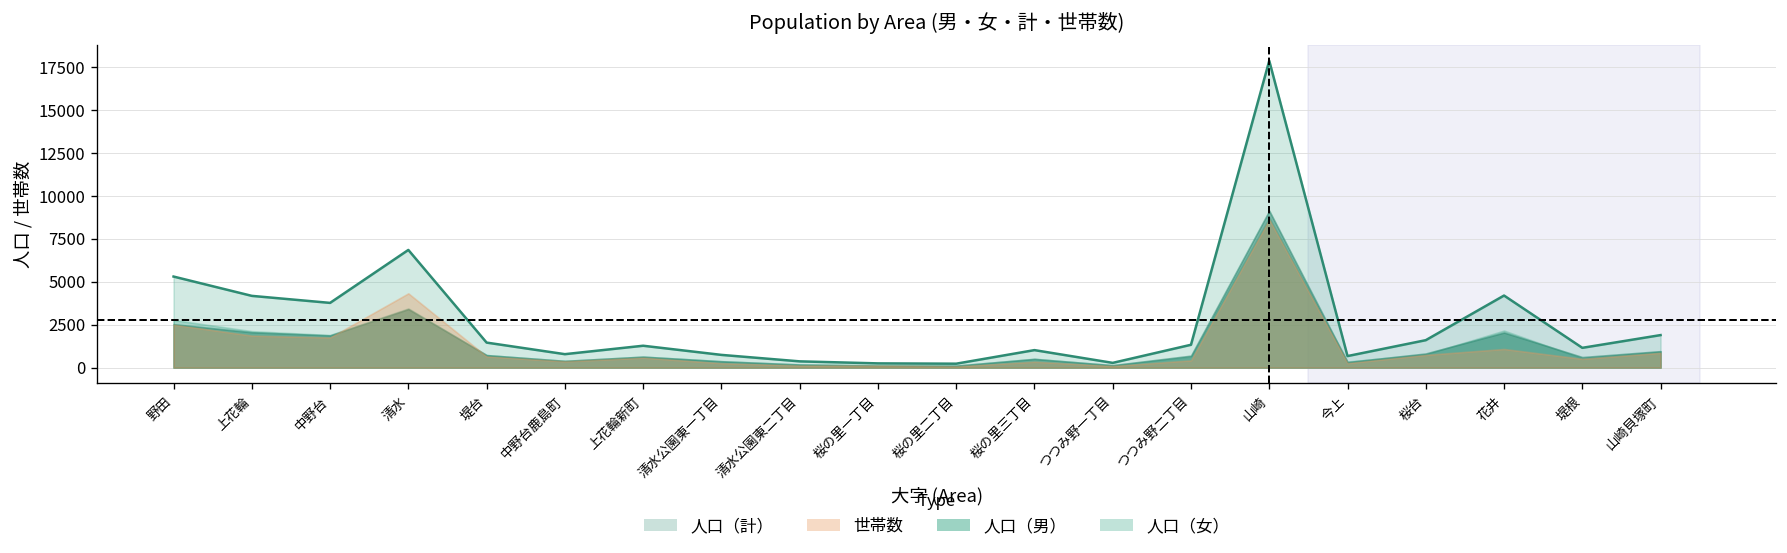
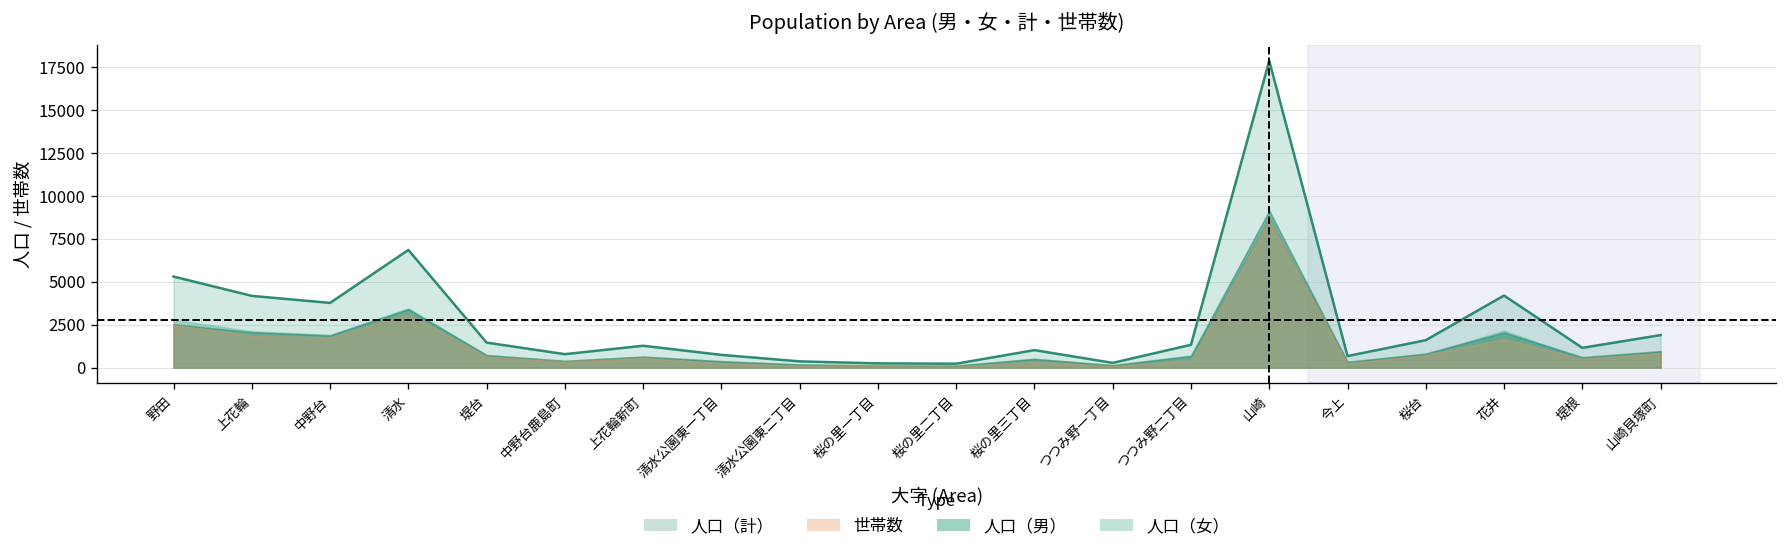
  {
    "世帯数": {
      "上花輪": 1900,
-     "清水": 4300,
+     "清水": 3100,
      "つつみ野二丁目": 400,
-     "花井": 1100
+     "花井": 1700
    }
  }
